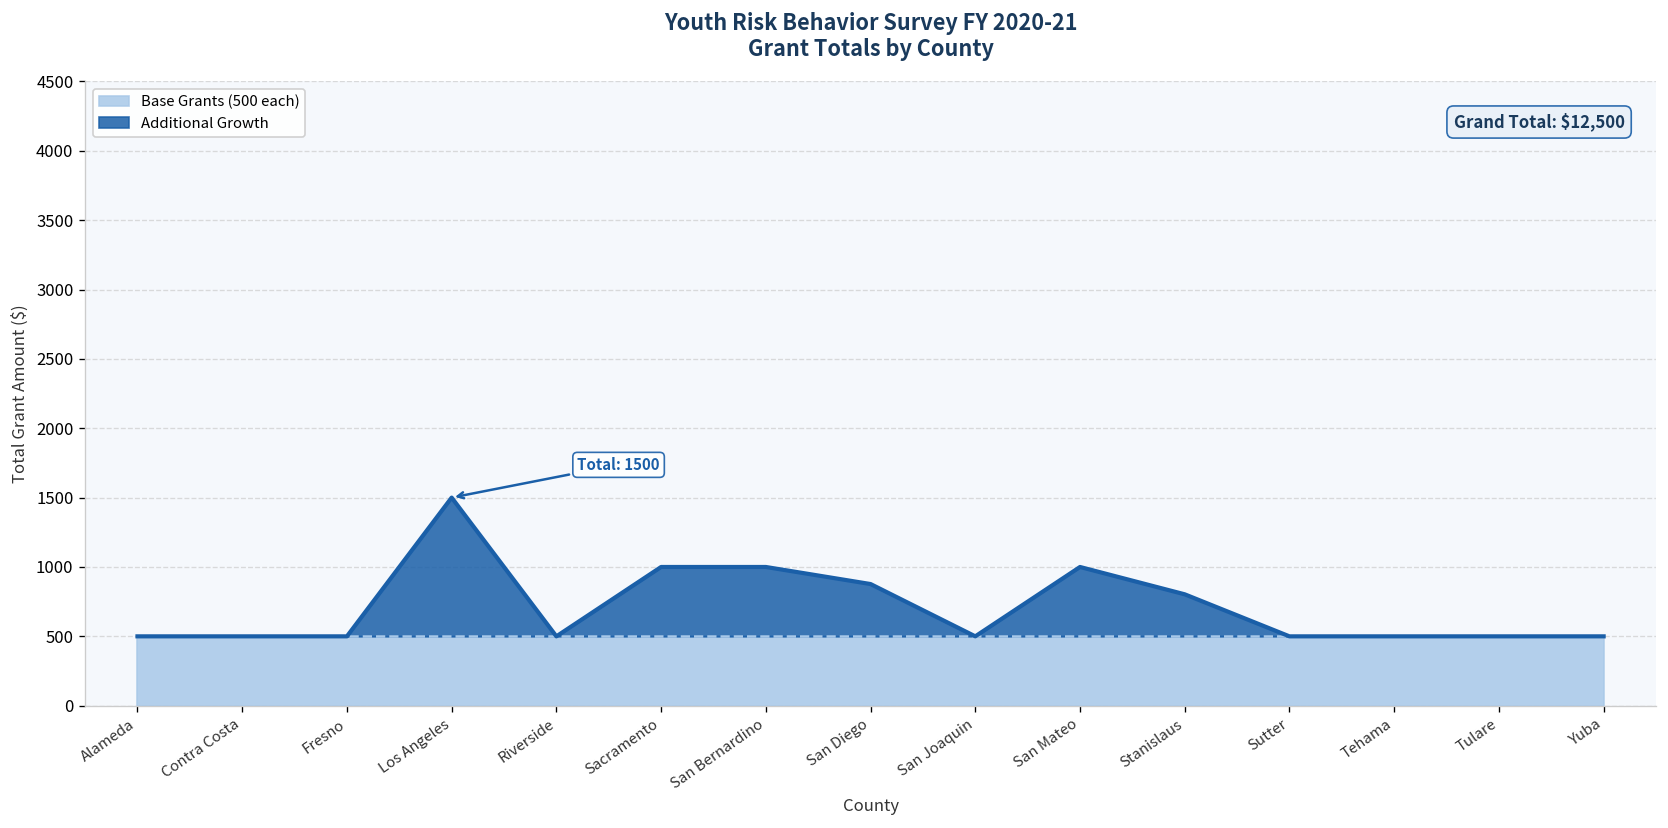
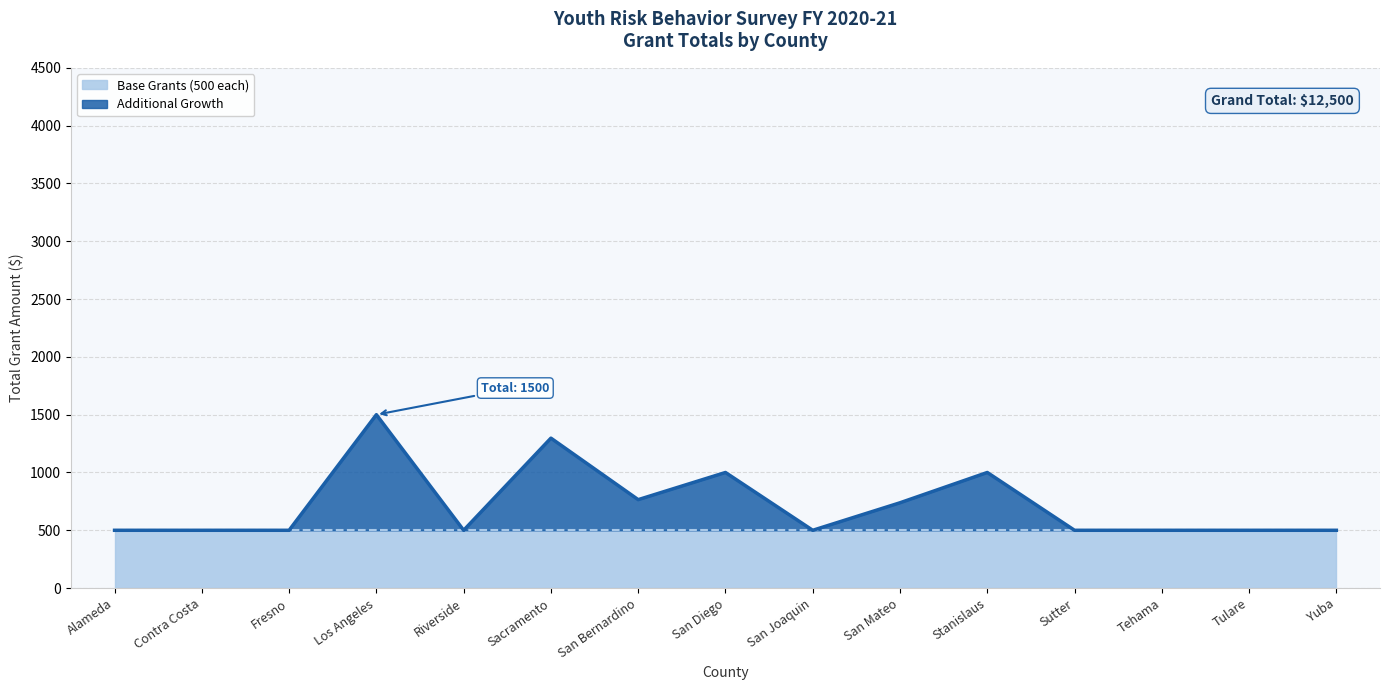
  {
    "Additional Growth": {
-     "Sacramento": 1000,
-     "San Bernardino": 1000,
-     "San Diego": 880,
-     "San Mateo": 1000,
-     "Stanislaus": 800
+     "Sacramento": 1300,
+     "San Bernardino": 770,
+     "San Diego": 1000,
+     "San Mateo": 740,
+     "Stanislaus": 1000
    },
    "Base Grants (500 each)": {
      "Los Angeles": 500,
      "Sacramento": 500,
      "San Bernardino": 500,
      "San Diego": 500,
      "San Mateo": 500,
      "Stanislaus": 500
    }
  }
